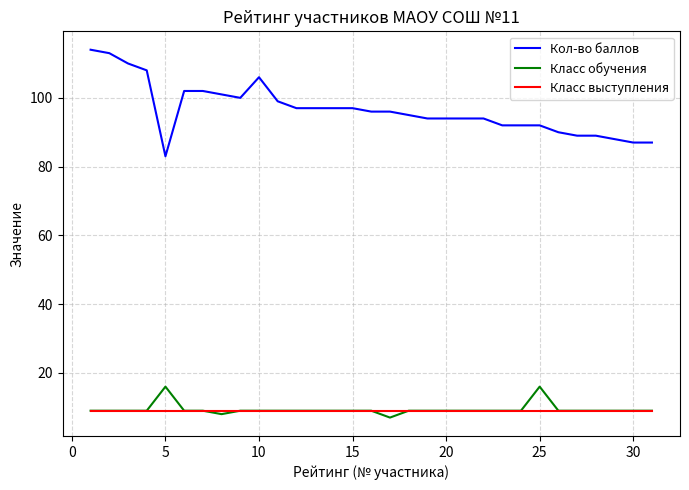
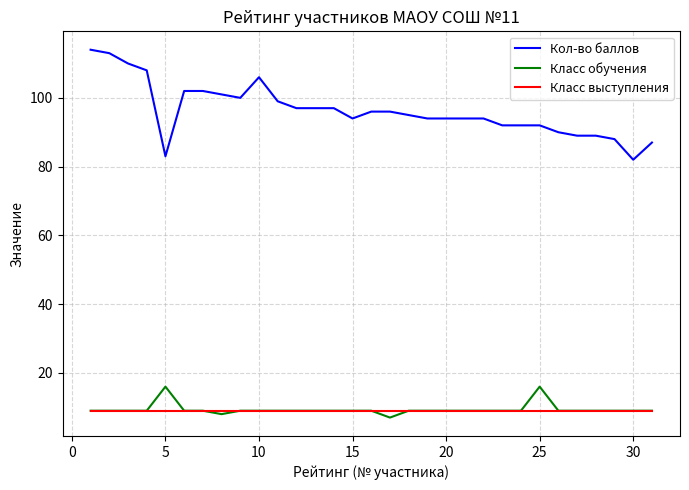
  {
    "Кол-во баллов": {
      "5": 83,
      "10": 106,
-     "15": 97,
+     "15": 94,
      "20": 94,
      "25": 92,
-     "30": 87
+     "30": 82
    },
    "Класс обучения": {
      "5": 16,
      "25": 16
    },
    "Класс выступления": {
      "5": 9,
      "25": 9
    }
  }
